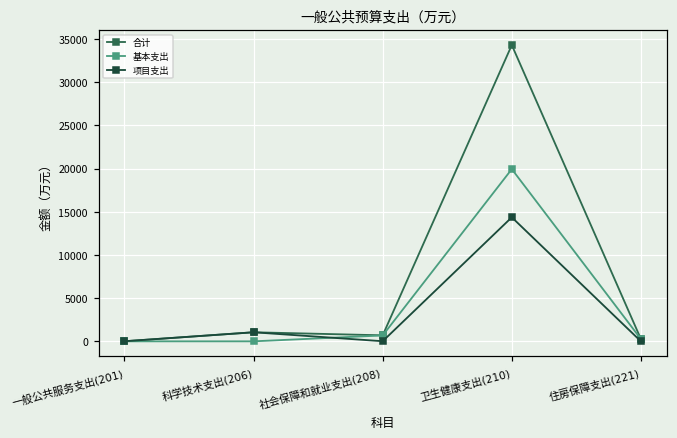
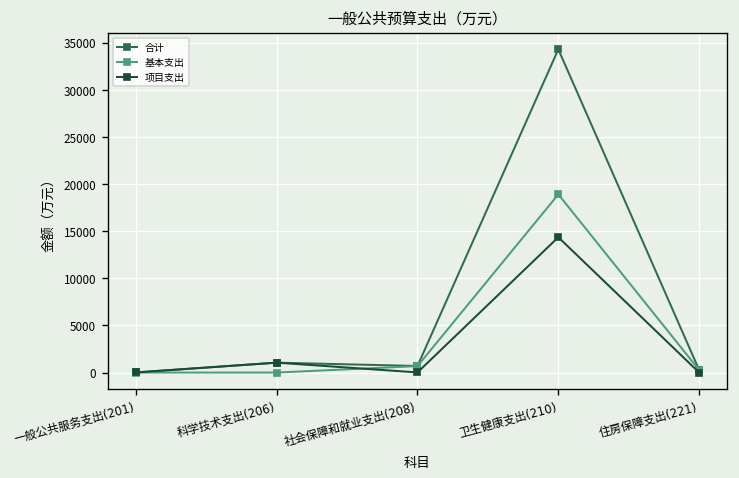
  {
    "基本支出": {
      "科学技术支出(206)": 0,
-     "卫生健康支出(210)": 20000
+     "卫生健康支出(210)": 19000
    }
  }
